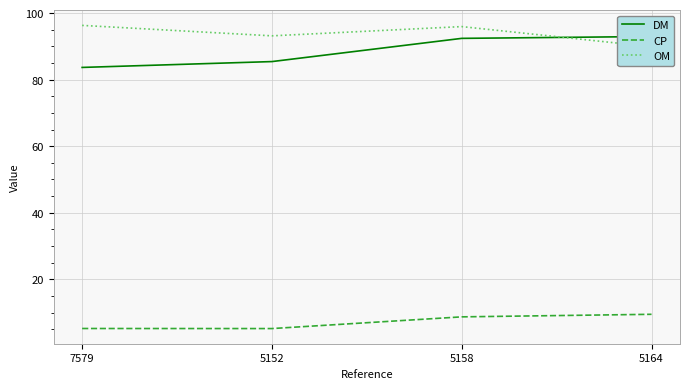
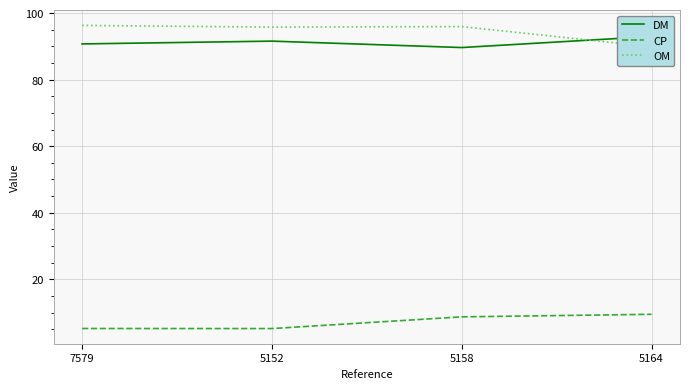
  {
    "DM": {
-     "7579": 84,
-     "5152": 85,
-     "5158": 92
+     "7579": 91,
+     "5152": 92,
+     "5158": 90
    },
    "CP": {
      "7579": 5,
      "5152": 5,
      "5158": 9,
      "5164": 9
    },
    "OM": {
      "7579": 96,
-     "5152": 93,
+     "5152": 96,
      "5158": 96
    }
  }
